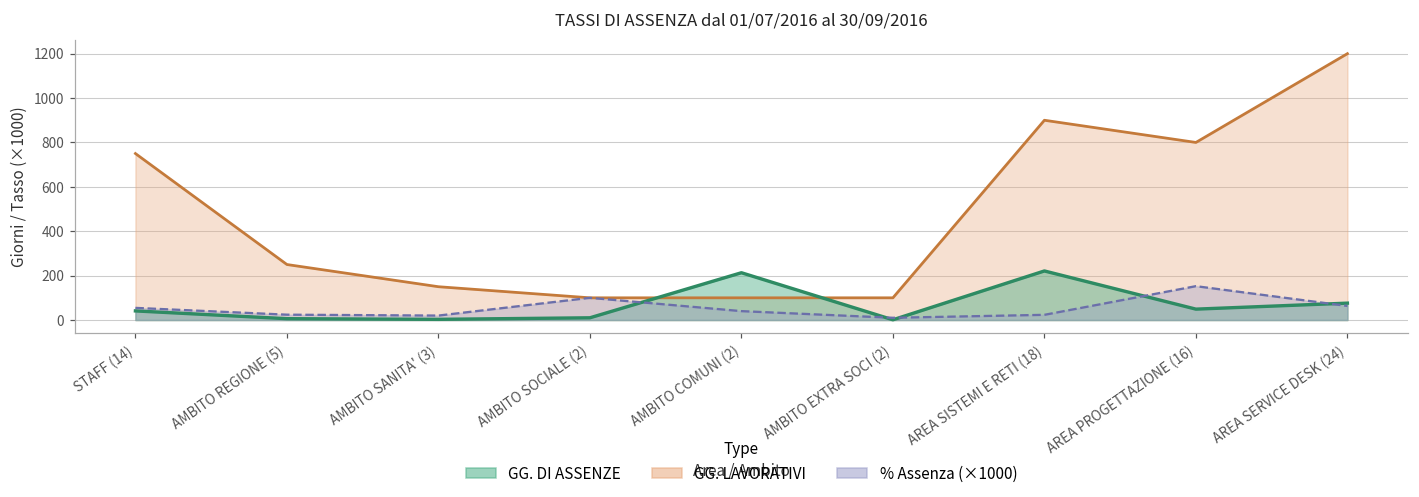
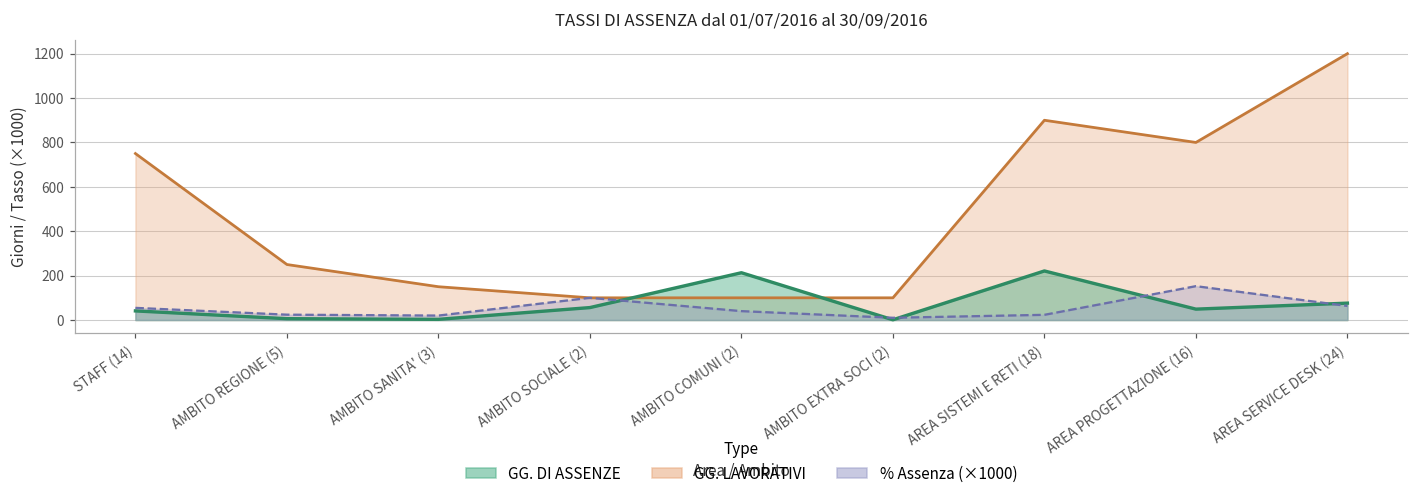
  {
    "GG. DI ASSENZE": {
      "STAFF (14)": 40,
      "AMBITO REGIONE (5)": 10,
      "AMBITO SANITA' (3)": 0,
-     "AMBITO SOCIALE (2)": 10,
+     "AMBITO SOCIALE (2)": 60,
      "AMBITO COMUNI (2)": 210,
      "AREA SISTEMI E RETI (18)": 220,
      "AREA PROGETTAZIONE (16)": 50,
      "AREA SERVICE DESK (24)": 80
    }
  }
